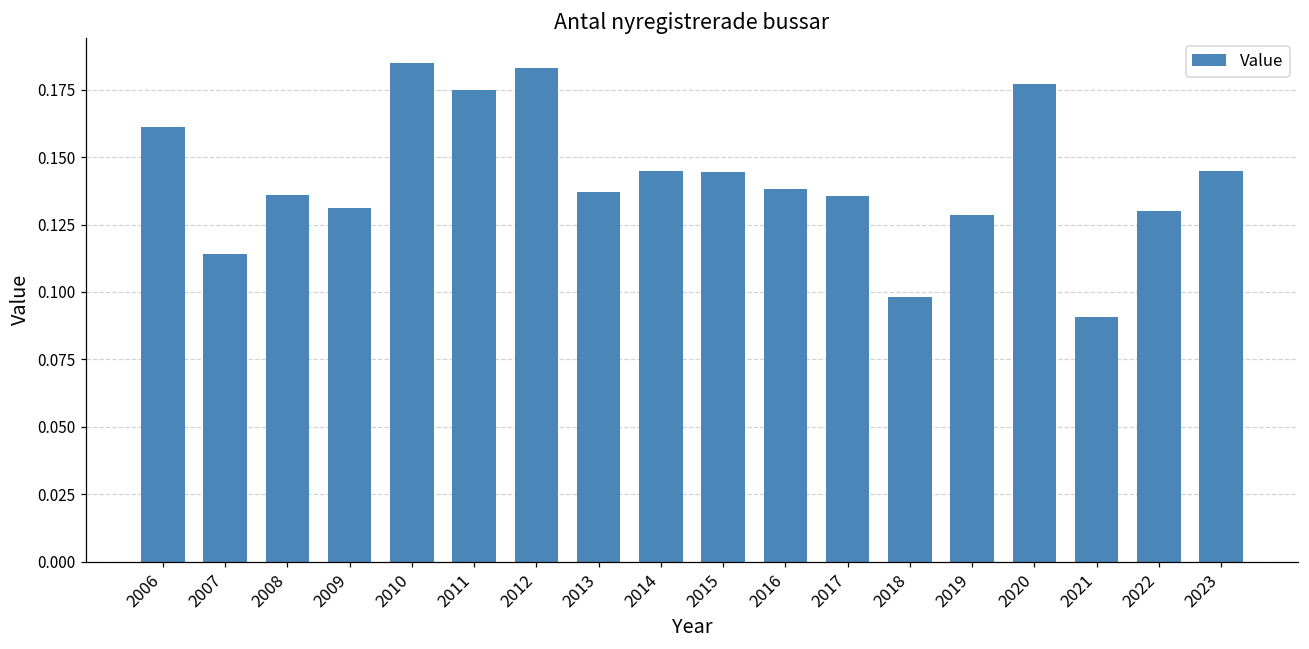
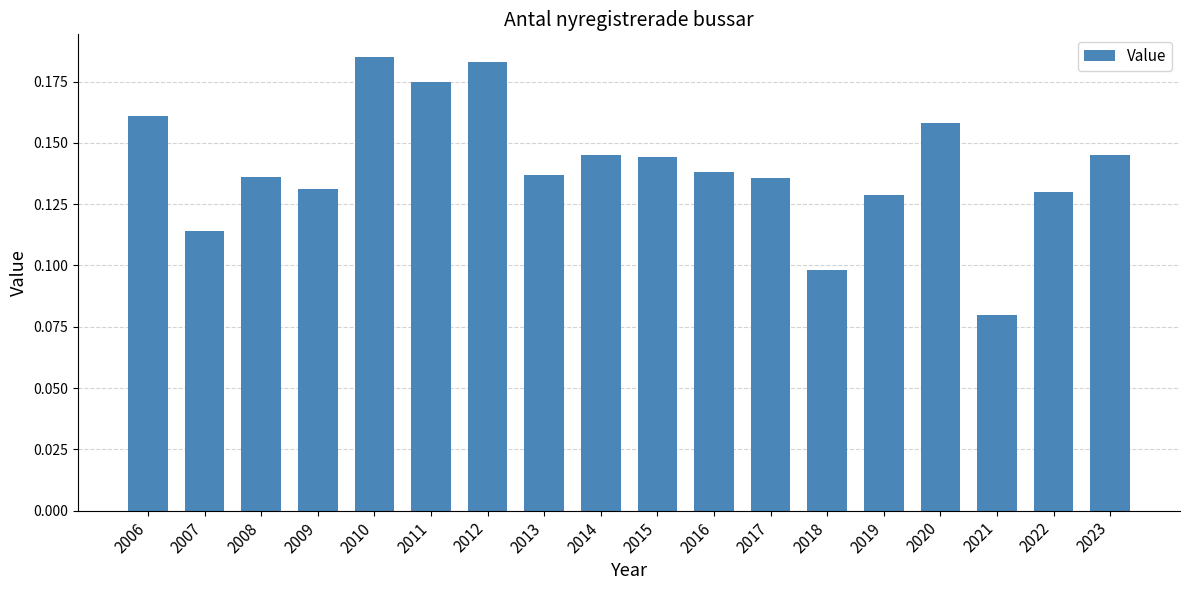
  {
    "2006": 0.161,
    "2007": 0.114,
    "2008": 0.136,
    "2009": 0.131,
    "2010": 0.185,
    "2011": 0.175,
    "2012": 0.183,
    "2013": 0.137,
    "2014": 0.145,
    "2015": 0.144,
    "2016": 0.138,
    "2017": 0.136,
    "2018": 0.098,
    "2019": 0.129,
-   "2020": 0.177,
-   "2021": 0.091,
+   "2020": 0.158,
+   "2021": 0.080,
    "2022": 0.130,
    "2023": 0.145
  }
